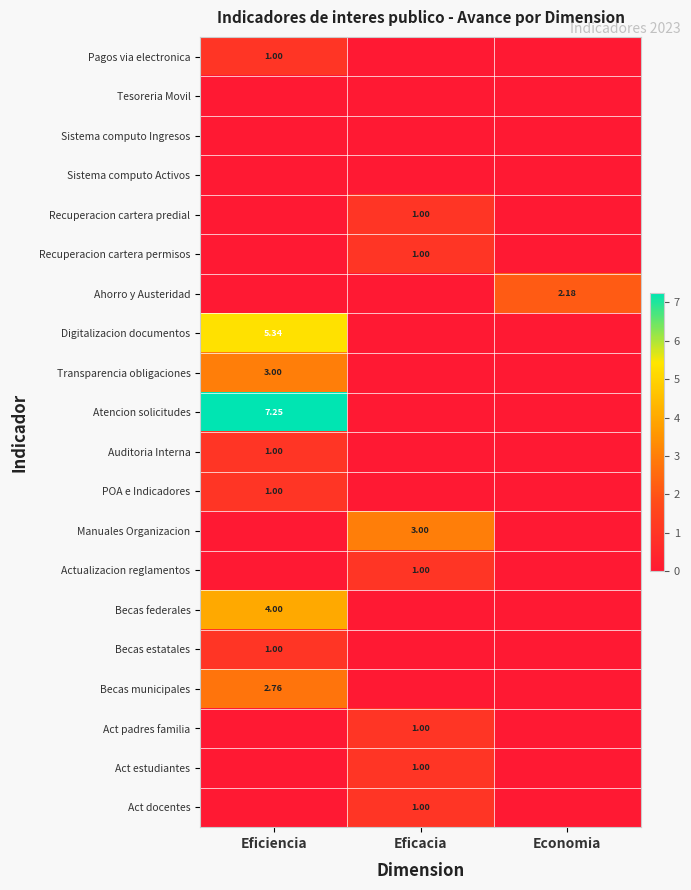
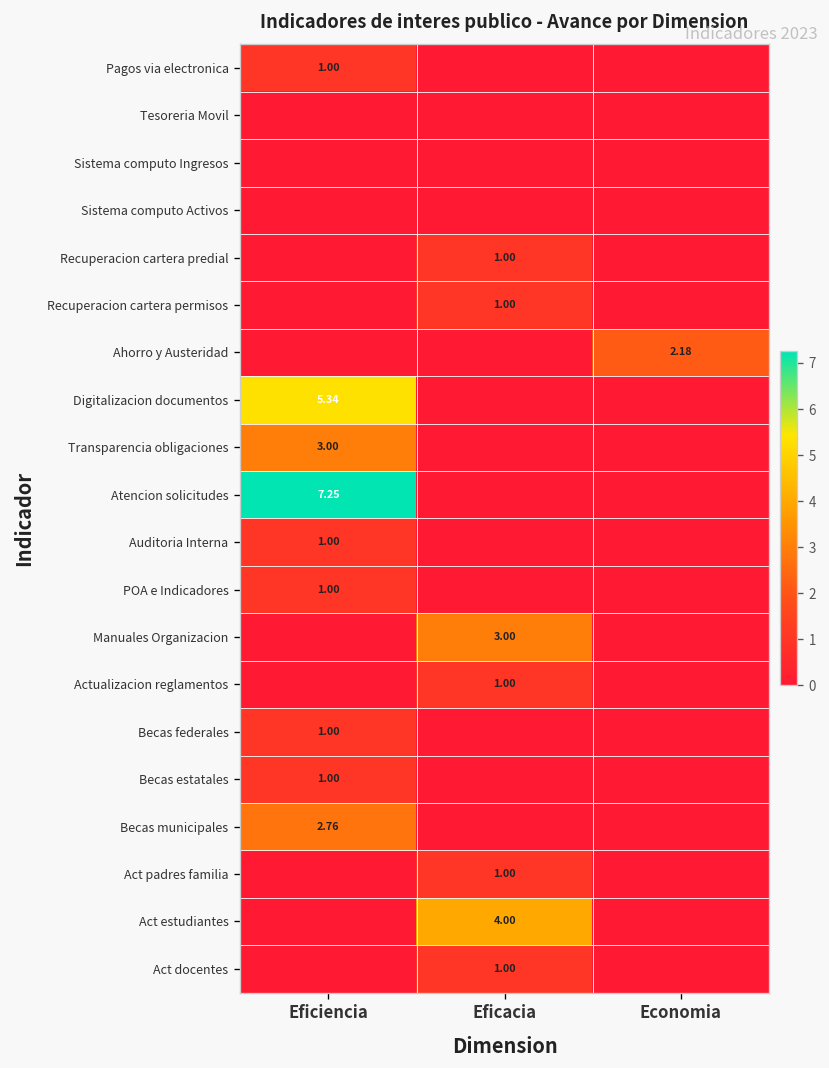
  {
    "Pagos via electronica": {
      "Eficiencia": 1.00
    },
    "Recuperacion cartera predial": {
      "Eficacia": 1.00
    },
    "Recuperacion cartera permisos": {
      "Eficacia": 1.00
    },
    "Ahorro y Austeridad": {
      "Economia": 2.18
    },
    "Digitalizacion documentos": {
      "Eficiencia": 5.34
    },
    "Transparencia obligaciones": {
      "Eficiencia": 3.00
    },
    "Atencion solicitudes": {
      "Eficiencia": 7.25
    },
    "Auditoria Interna": {
      "Eficiencia": 1.00
    },
    "POA e Indicadores": {
      "Eficiencia": 1.00
    },
    "Manuales Organizacion": {
      "Eficacia": 3.00
    },
    "Actualizacion reglamentos": {
      "Eficacia": 1.00
    },
    "Becas federales": {
-     "Eficiencia": 4.00
+     "Eficiencia": 1.00
    },
    "Becas estatales": {
      "Eficiencia": 1.00
    },
    "Becas municipales": {
      "Eficiencia": 2.76
    },
    "Act padres familia": {
      "Eficacia": 1.00
    },
    "Act estudiantes": {
-     "Eficacia": 1.00
+     "Eficacia": 4.00
    },
    "Act docentes": {
      "Eficacia": 1.00
    }
  }
